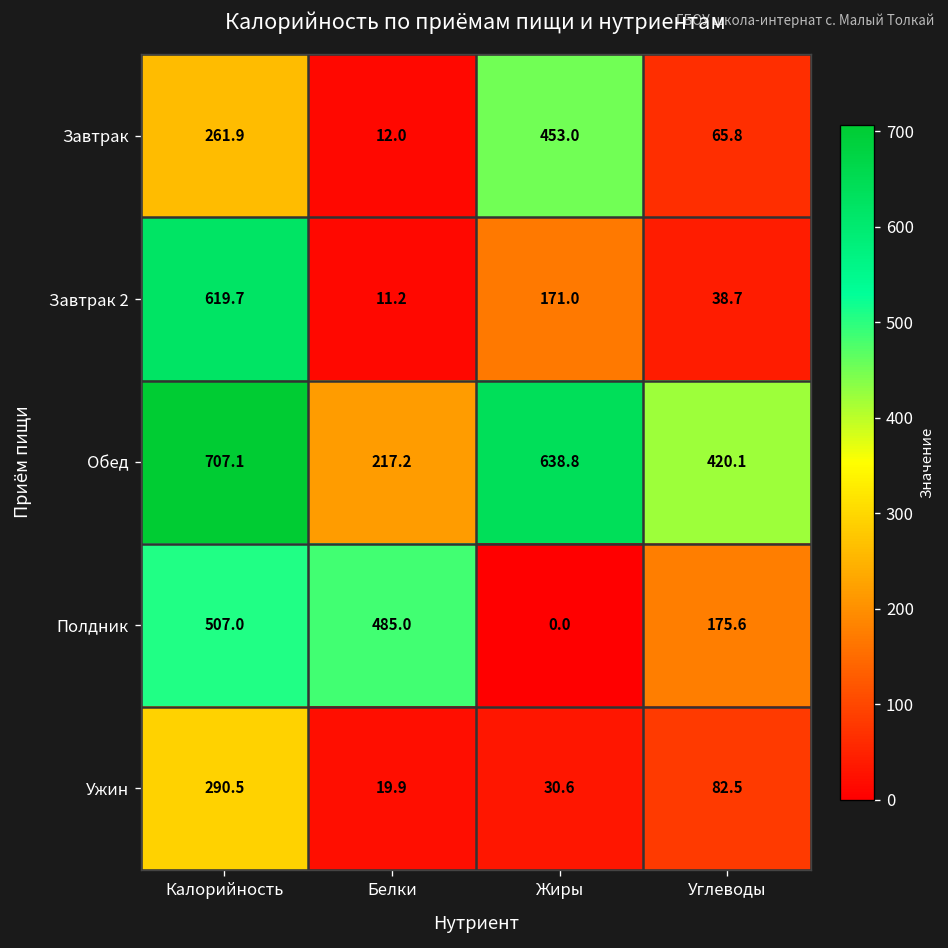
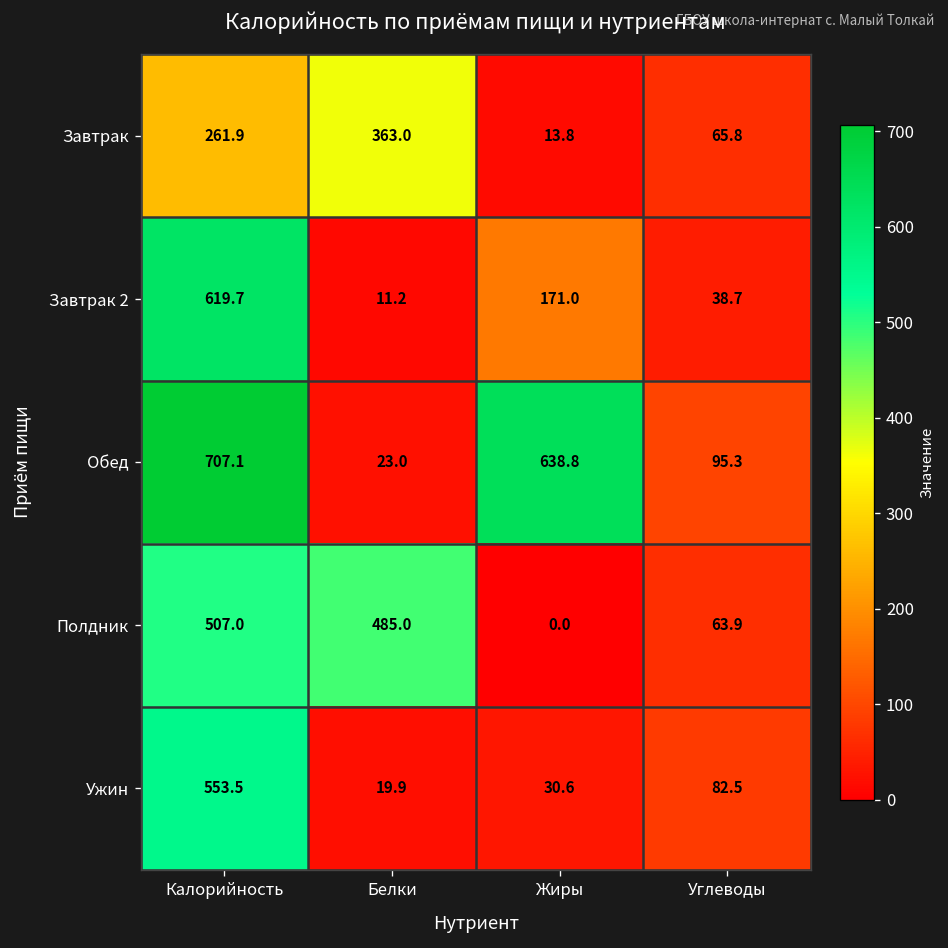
  {
    "Завтрак": {
      "Калорийность": 261.9,
-     "Белки": 12.0,
-     "Жиры": 453.0,
+     "Белки": 363.0,
+     "Жиры": 13.8,
      "Углеводы": 65.8
    },
    "Завтрак 2": {
      "Калорийность": 619.7,
      "Белки": 11.2,
      "Жиры": 171.0,
      "Углеводы": 38.7
    },
    "Обед": {
      "Калорийность": 707.1,
-     "Белки": 217.2,
+     "Белки": 23.0,
      "Жиры": 638.8,
-     "Углеводы": 420.1
+     "Углеводы": 95.3
    },
    "Полдник": {
      "Калорийность": 507.0,
      "Белки": 485.0,
      "Жиры": 0.0,
-     "Углеводы": 175.6
+     "Углеводы": 63.9
    },
    "Ужин": {
-     "Калорийность": 290.5,
+     "Калорийность": 553.5,
      "Белки": 19.9,
      "Жиры": 30.6,
      "Углеводы": 82.5
    }
  }
